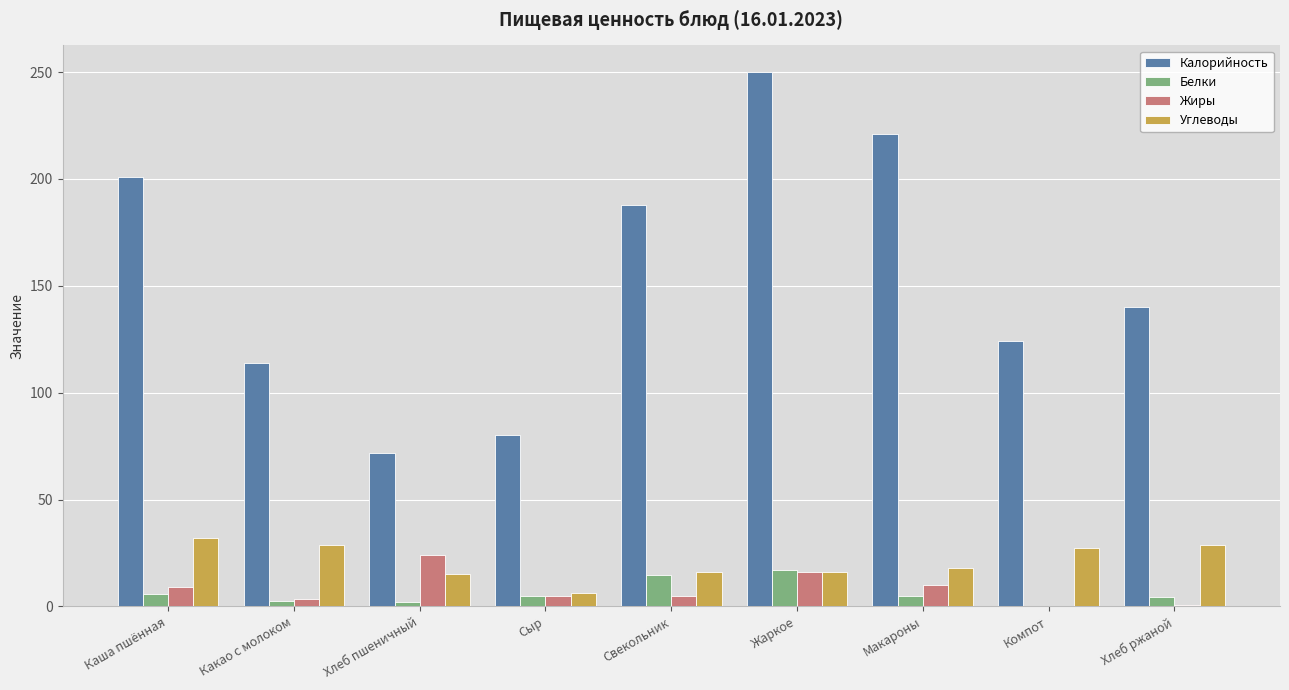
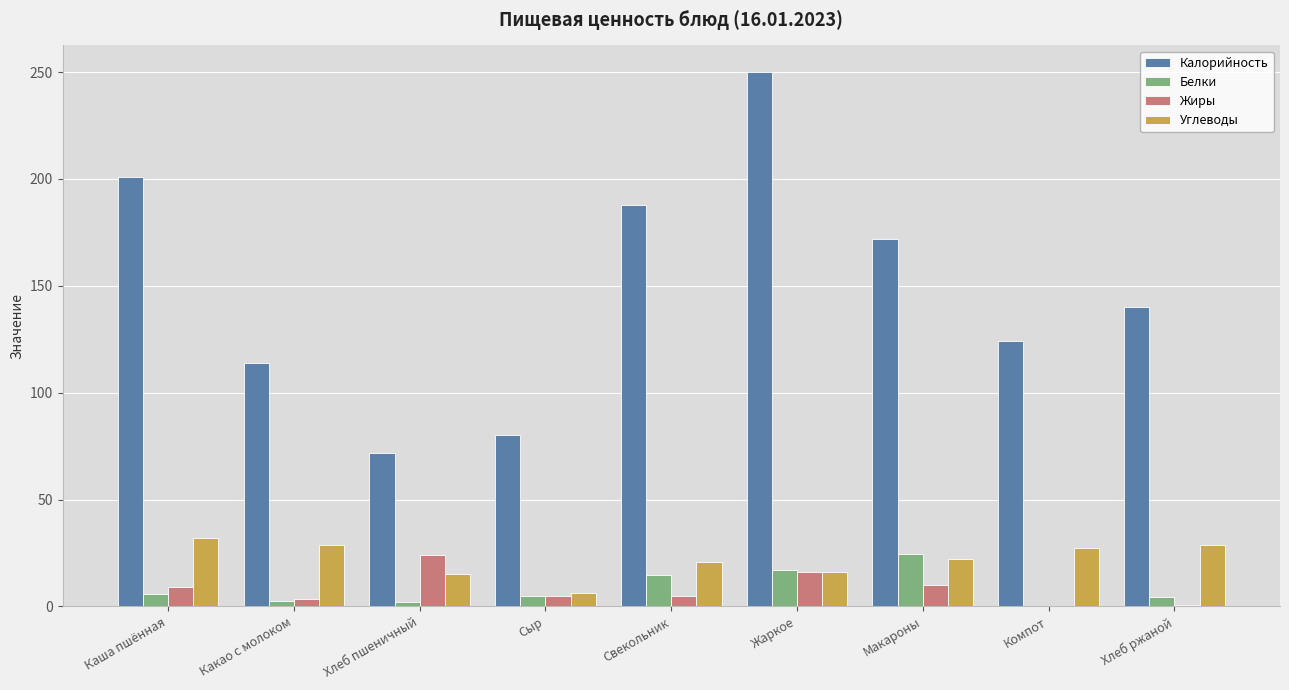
  {
    "Калорийность": {
      "Каша пшённая": 201,
      "Какао с молоком": 114,
      "Хлеб пшеничный": 72,
      "Сыр": 80,
      "Свекольник": 188,
      "Жаркое": 250,
-     "Макароны": 221,
+     "Макароны": 172,
      "Компот": 124,
      "Хлеб ржаной": 140
    },
    "Белки": {
      "Каша пшённая": 6,
      "Какао с молоком": 3,
      "Хлеб пшеничный": 2,
      "Сыр": 5,
      "Свекольник": 15,
      "Жаркое": 17,
-     "Макароны": 5,
+     "Макароны": 25,
      "Хлеб ржаной": 5
    },
    "Жиры": {
      "Каша пшённая": 9,
      "Какао с молоком": 4,
      "Хлеб пшеничный": 24,
      "Сыр": 5,
      "Свекольник": 5,
      "Жаркое": 16,
      "Макароны": 10,
      "Компот": 0
    },
    "Углеводы": {
      "Каша пшённая": 32,
      "Какао с молоком": 29,
      "Хлеб пшеничный": 15,
      "Сыр": 7,
-     "Свекольник": 16,
+     "Свекольник": 21,
      "Жаркое": 16,
-     "Макароны": 18,
+     "Макароны": 22,
      "Компот": 27,
      "Хлеб ржаной": 29
    }
  }
